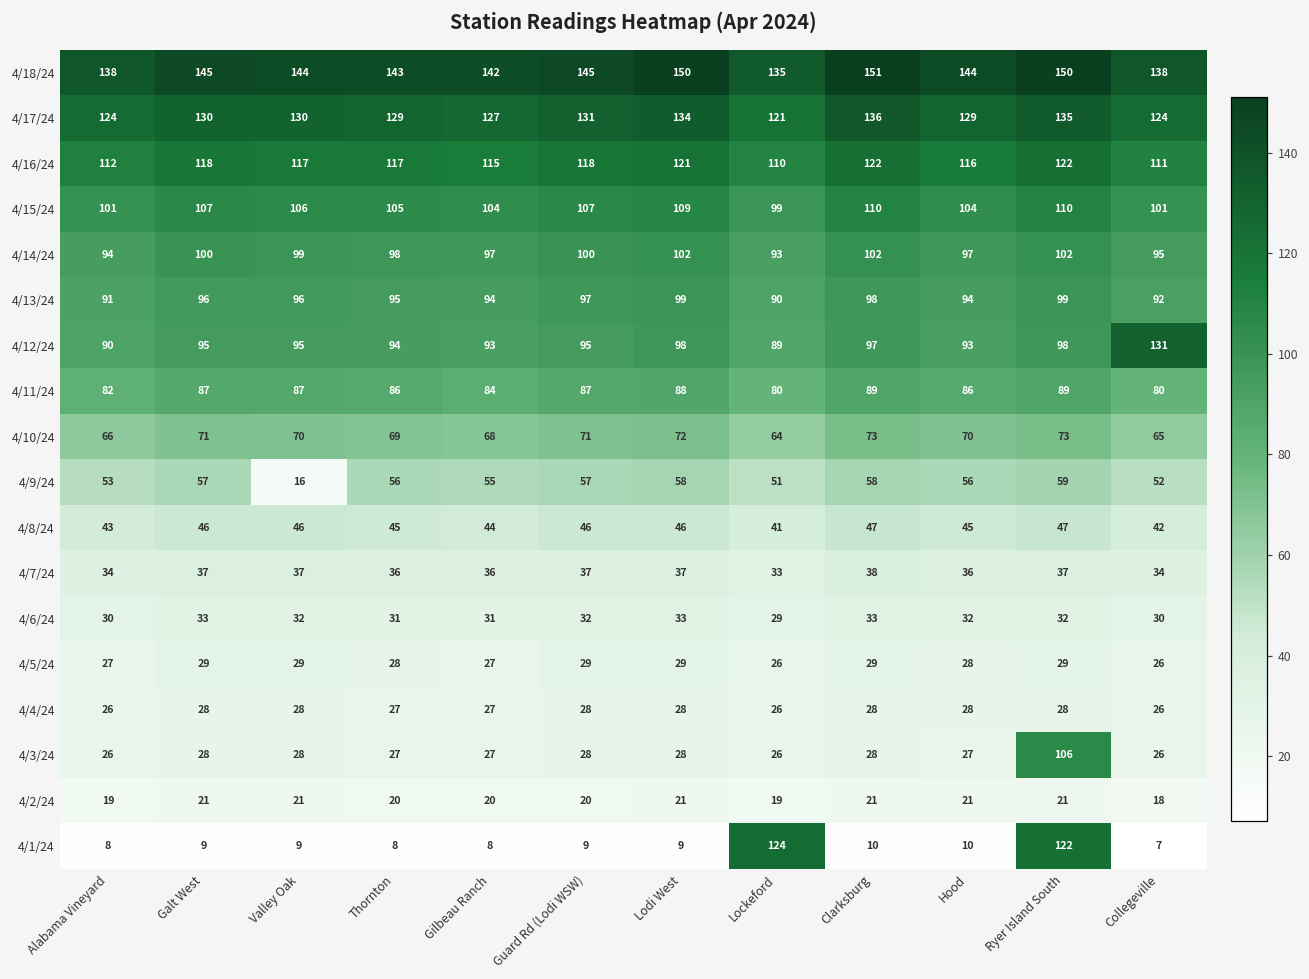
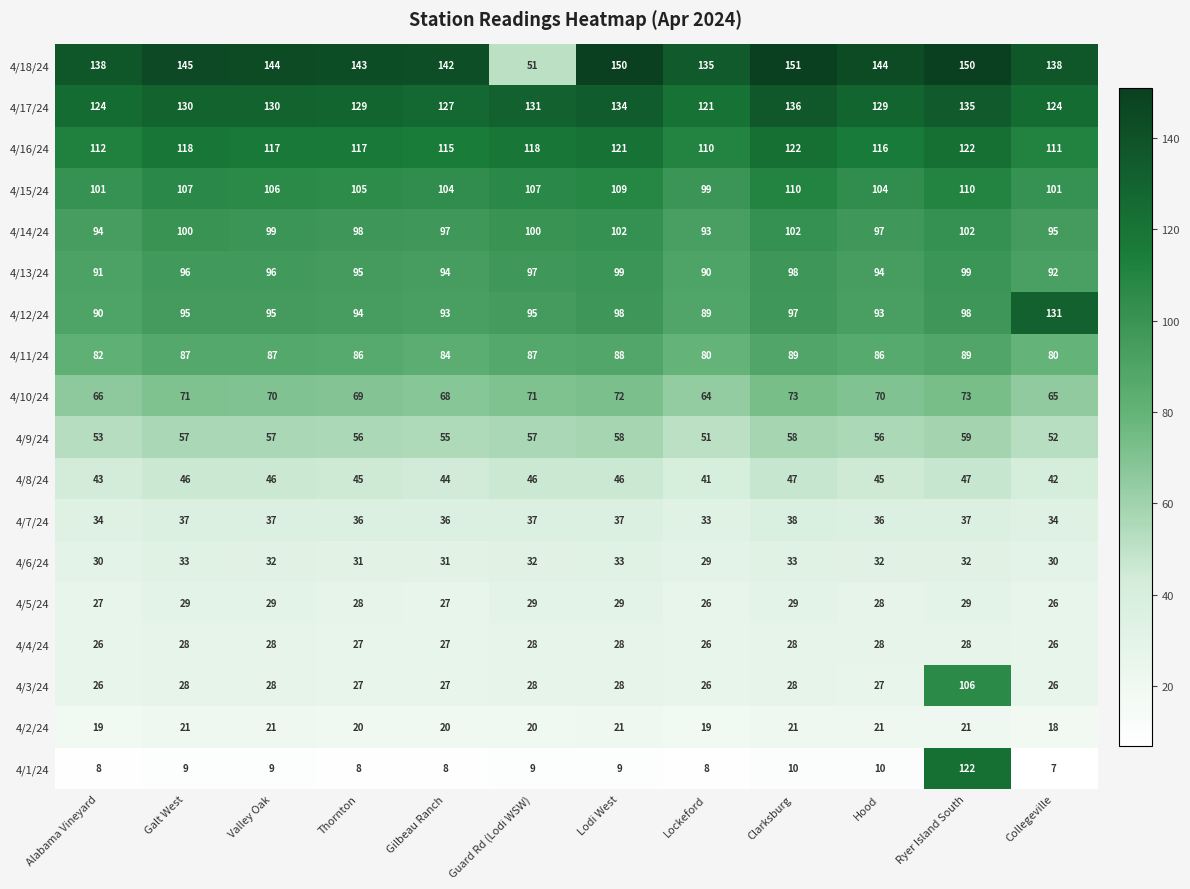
  {
    "4/18/24": {
      "Alabama Vineyard": 138,
      "Galt West": 145,
      "Valley Oak": 144,
      "Thornton": 143,
      "Gilbeau Ranch": 142,
-     "Guard Rd (Lodi WSW)": 145,
+     "Guard Rd (Lodi WSW)": 51,
      "Lodi West": 150,
      "Lockeford": 135,
      "Clarksburg": 151,
      "Hood": 144,
      "Ryer Island South": 150,
      "Collegeville": 138
    },
    "4/9/24": {
      "Alabama Vineyard": 53,
      "Galt West": 57,
-     "Valley Oak": 16,
+     "Valley Oak": 57,
      "Thornton": 56,
      "Gilbeau Ranch": 55,
      "Guard Rd (Lodi WSW)": 57,
      "Lodi West": 58,
      "Lockeford": 51,
      "Clarksburg": 58,
      "Hood": 56,
      "Ryer Island South": 59,
      "Collegeville": 52
    },
    "4/1/24": {
      "Alabama Vineyard": 8,
      "Galt West": 9,
      "Valley Oak": 9,
      "Thornton": 8,
      "Gilbeau Ranch": 8,
      "Guard Rd (Lodi WSW)": 9,
      "Lodi West": 9,
-     "Lockeford": 124,
+     "Lockeford": 8,
      "Clarksburg": 10,
      "Hood": 10,
      "Ryer Island South": 122,
      "Collegeville": 7
    }
  }
